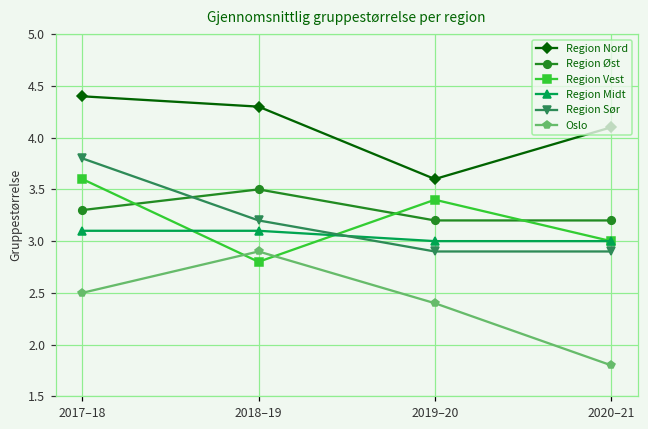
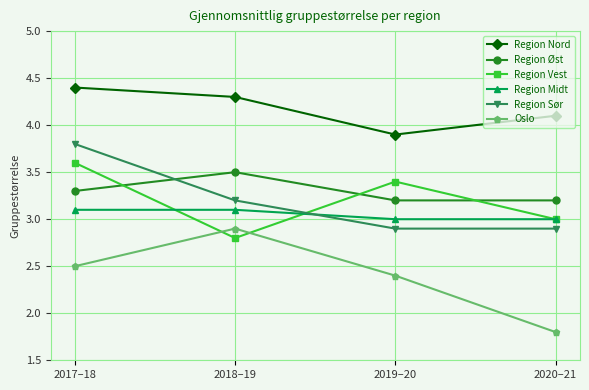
  {
    "Region Nord": {
      "2017–18": 4.4,
      "2018–19": 4.3,
-     "2019–20": 3.6
+     "2019–20": 3.9
    },
    "Region Vest": {
      "2017–18": 3.6,
      "2018–19": 2.8,
      "2019–20": 3.4
    },
    "Oslo": {
      "2017–18": 2.5,
      "2018–19": 2.9,
      "2019–20": 2.4,
      "2020–21": 1.8
    }
  }
